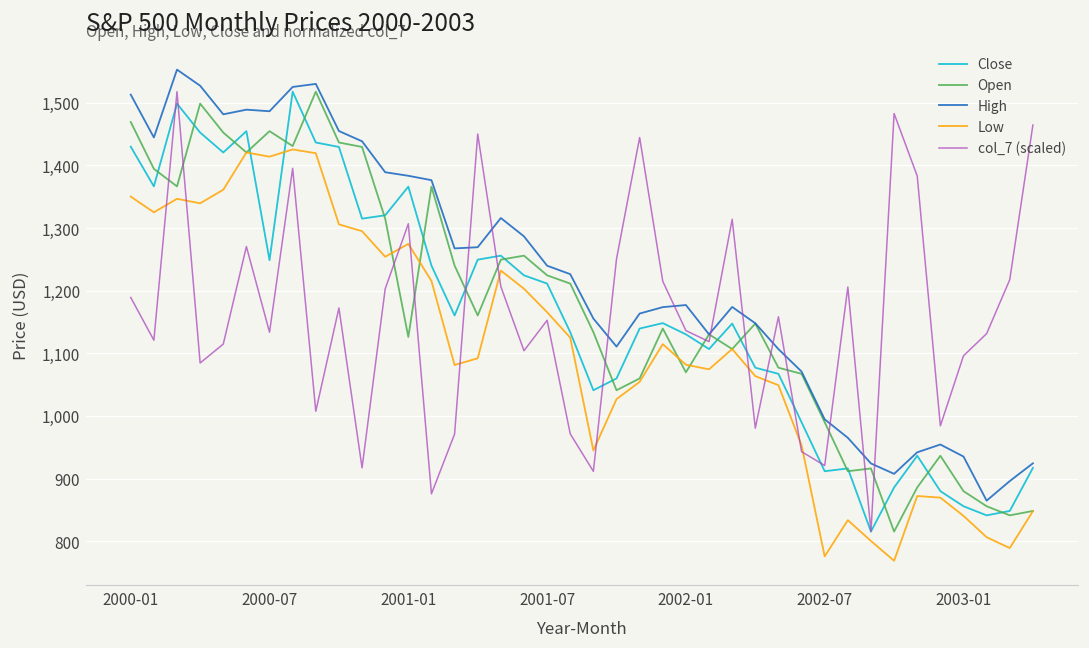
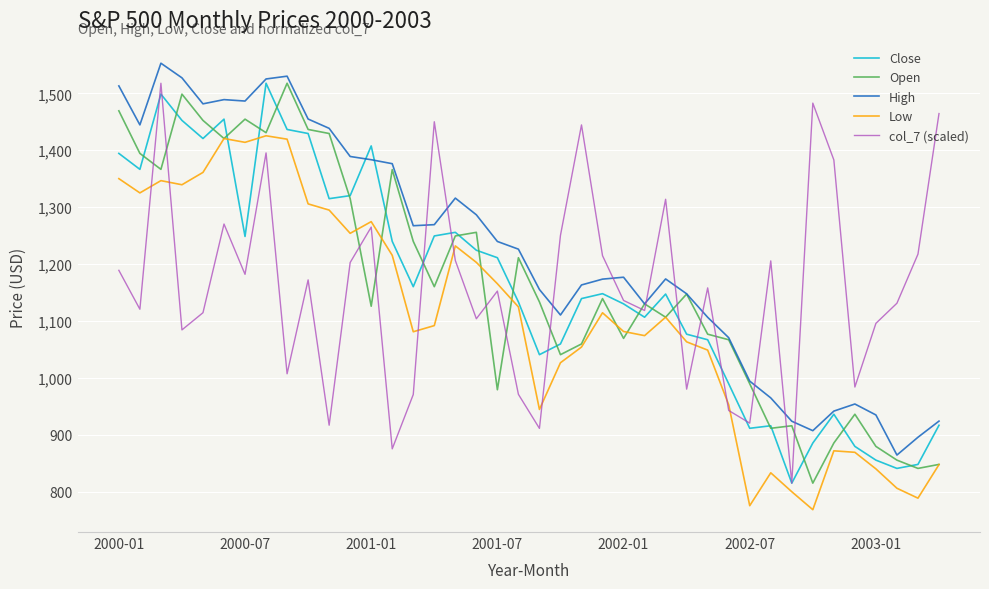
  {
    "Close": {
-     "2000-01": "1,430",
+     "2000-01": "1,390",
      "2000-07": "1,250",
-     "2001-01": "1,370",
+     "2001-01": "1,410",
      "2001-07": "1,210",
      "2002-01": "1,130",
      "2002-07": "910",
      "2003-01": "860"
    },
    "Open": {
      "2000-01": "1,470",
      "2000-07": "1,450",
      "2001-01": "1,130",
-     "2001-07": "1,220",
+     "2001-07": "980",
      "2002-01": "1,070",
      "2002-07": "990",
      "2003-01": "880"
    },
    "High": {
      "2000-01": "1,510",
      "2000-07": "1,490",
      "2001-01": "1,380",
      "2001-07": "1,240",
      "2002-01": "1,180",
      "2002-07": "990",
      "2003-01": "940"
    },
    "Low": {
      "2000-01": "1,350",
      "2000-07": "1,410",
      "2001-01": "1,270",
      "2001-07": "1,170",
      "2002-01": "1,080",
      "2002-07": "780",
      "2003-01": "840"
    },
    "col_7 (scaled)": {
      "2000-01": "1,190",
-     "2000-07": "1,130",
-     "2001-01": "1,310",
+     "2000-07": "1,180",
+     "2001-01": "1,270",
      "2001-07": "1,150",
      "2002-01": "1,140",
      "2002-07": "920",
      "2003-01": "1,100"
    }
  }
